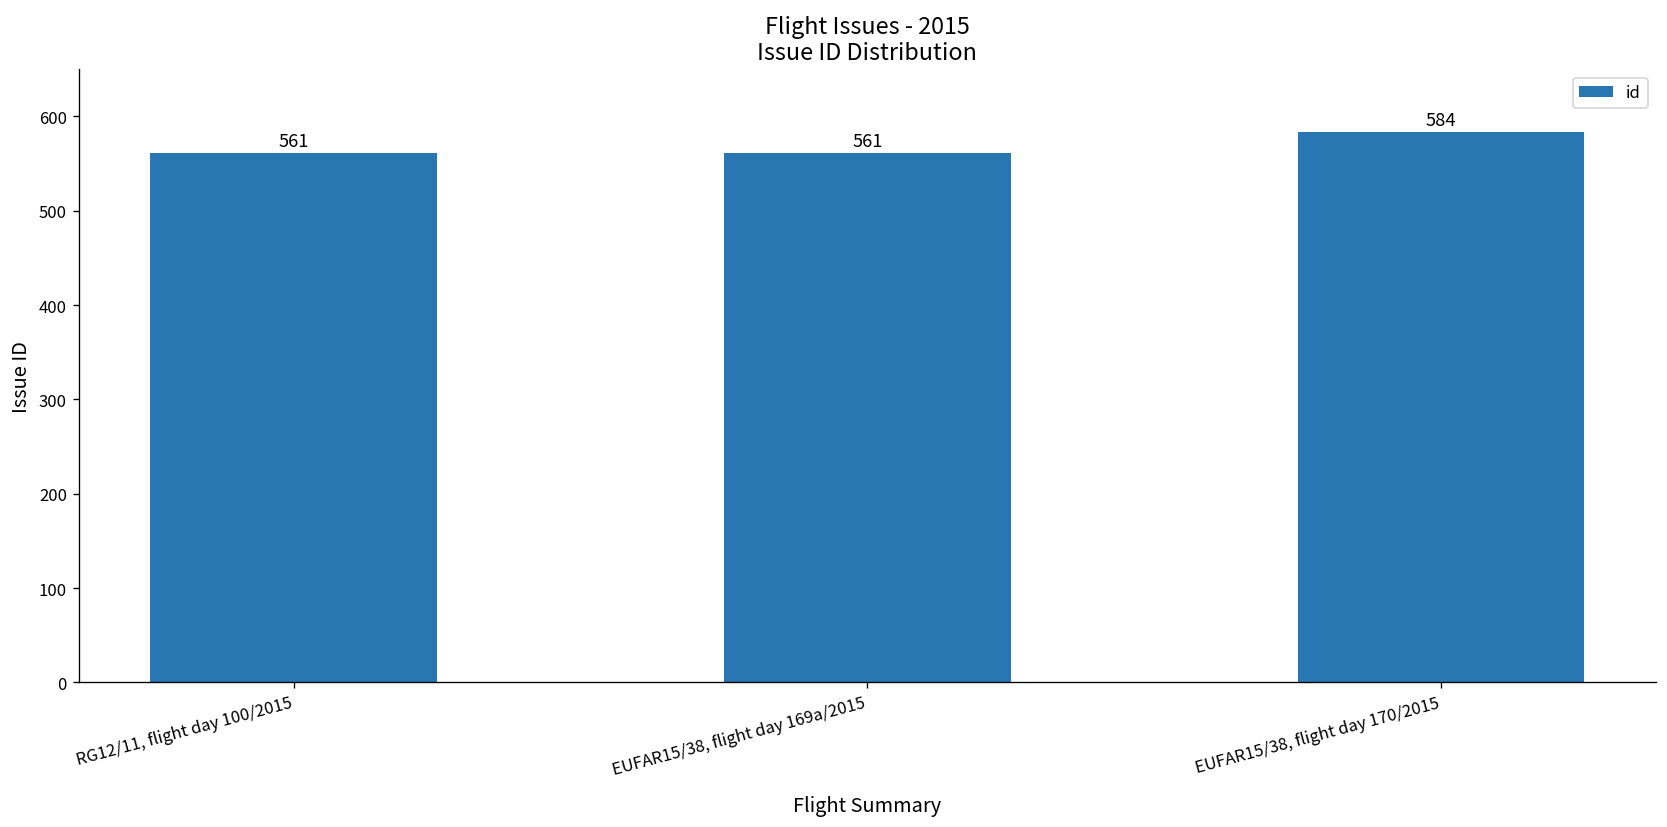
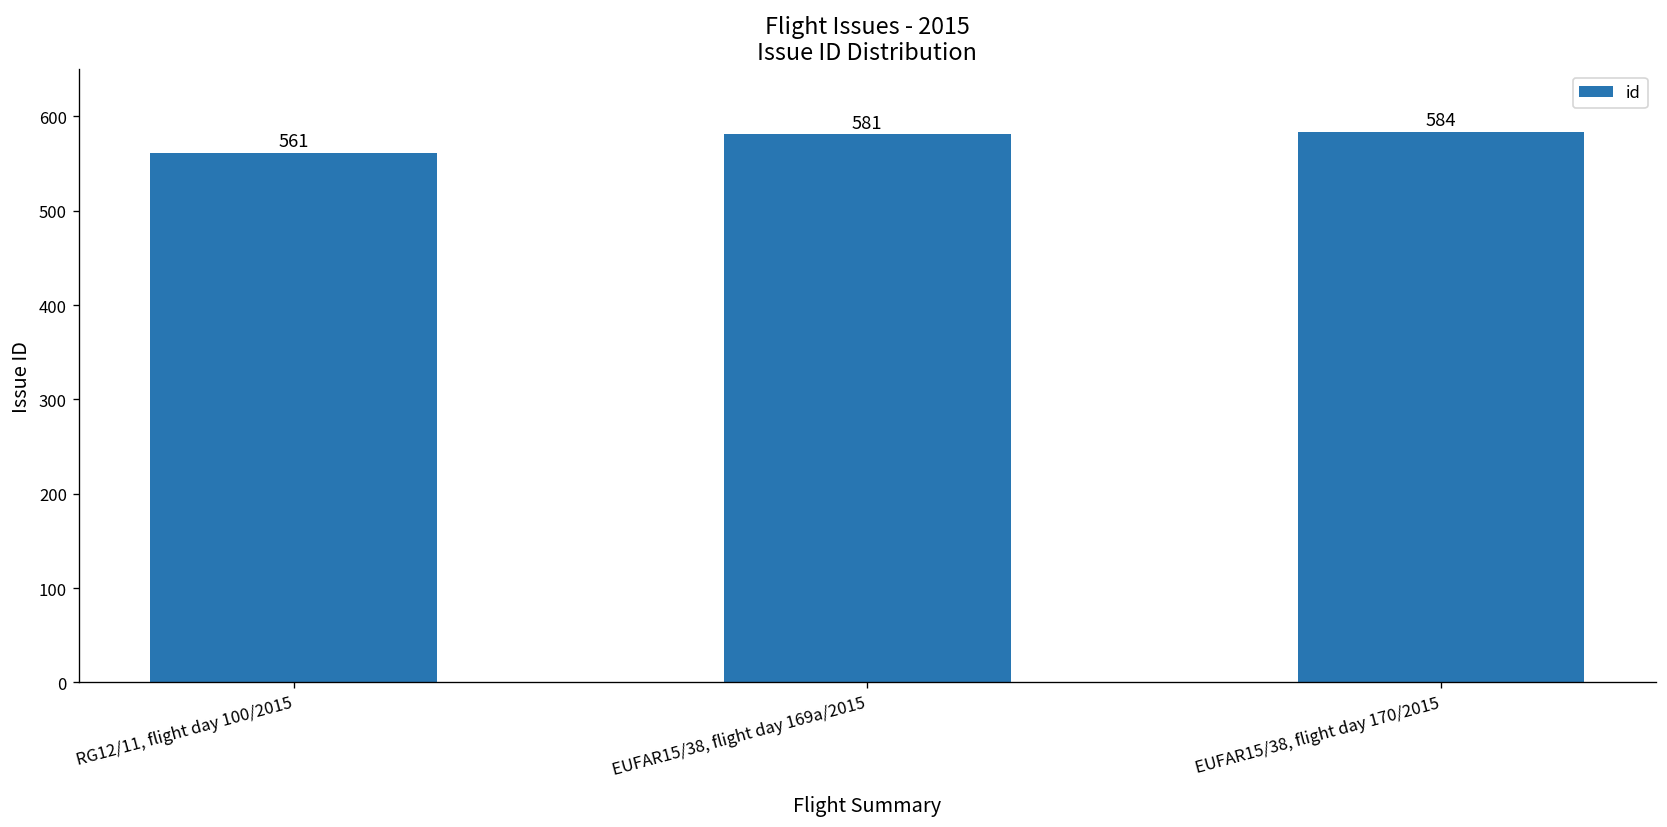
  {
    "RG12/11, flight day 100/2015": 561,
-   "EUFAR15/38, flight day 169a/2015": 561,
+   "EUFAR15/38, flight day 169a/2015": 581,
    "EUFAR15/38, flight day 170/2015": 584
  }
